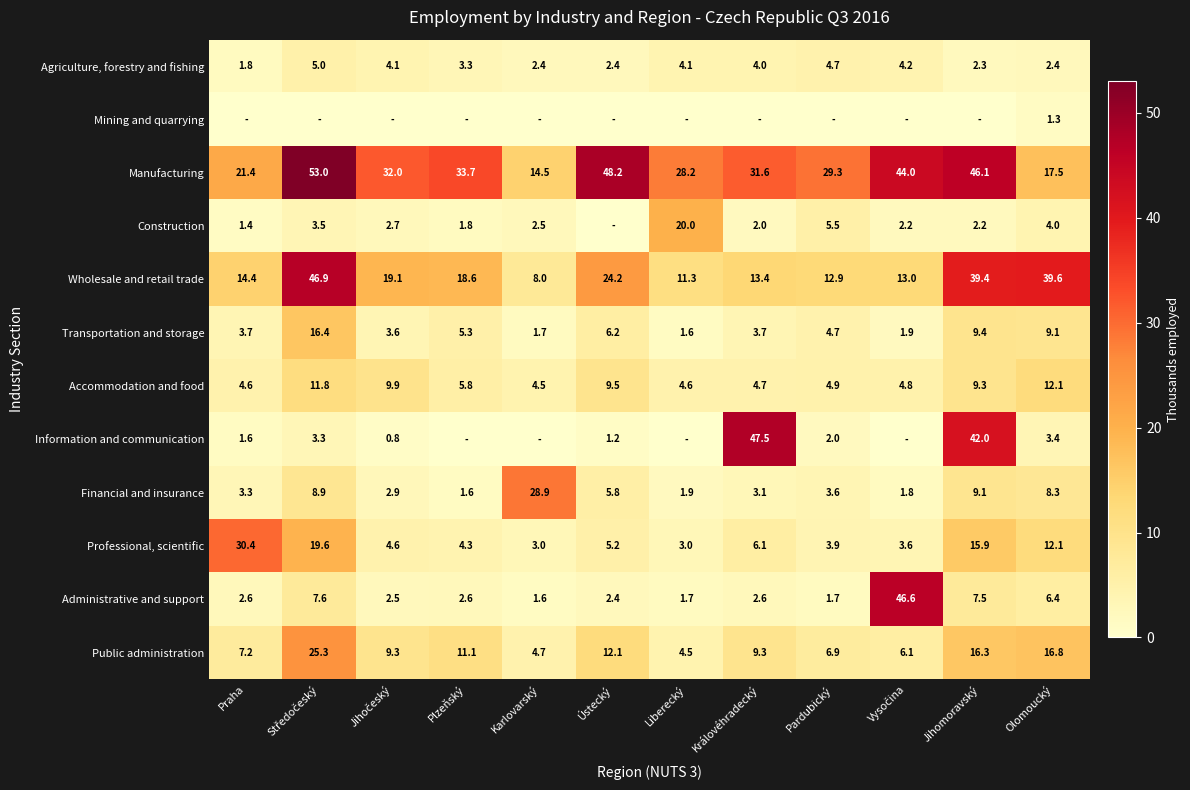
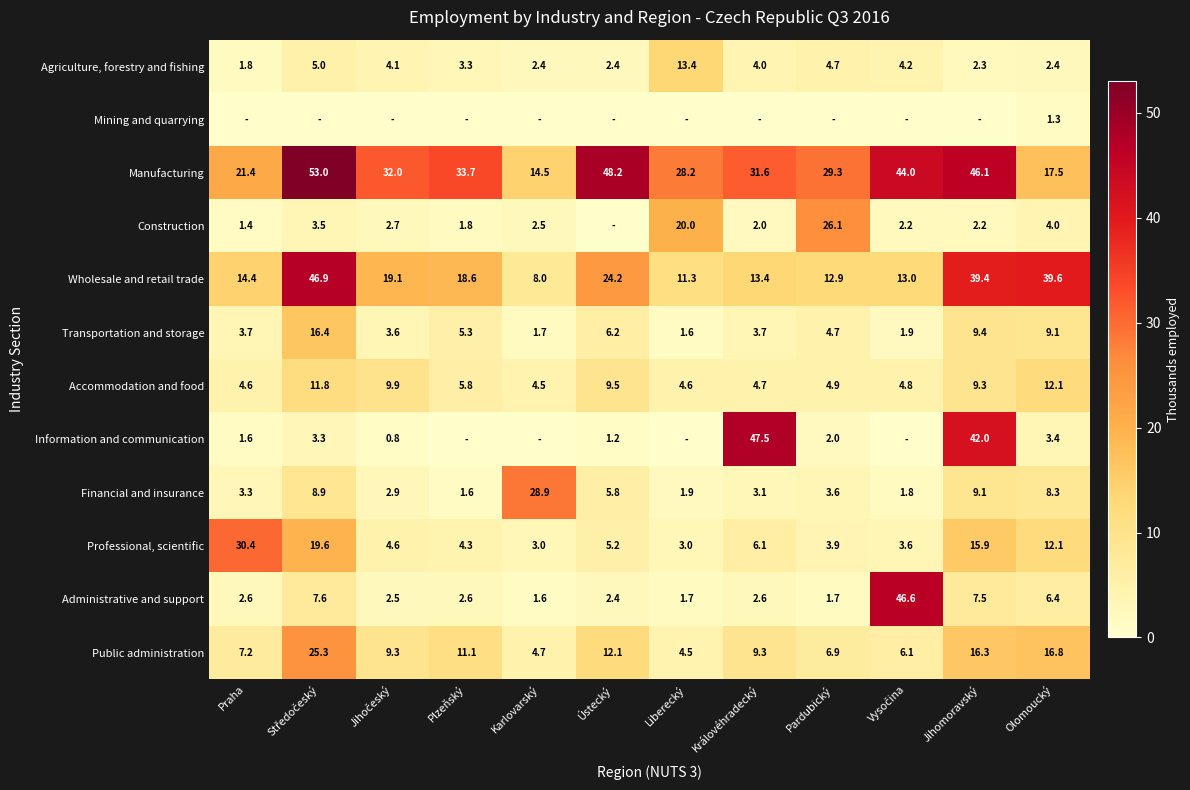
  {
    "Agriculture, forestry and fishing": {
      "Praha": 1.8,
      "Středočeský": 5.0,
      "Jihočeský": 4.1,
      "Plzeňský": 3.3,
      "Karlovarský": 2.4,
      "Ústecký": 2.4,
-     "Liberecký": 4.1,
+     "Liberecký": 13.4,
      "Královéhradecký": 4.0,
      "Pardubický": 4.7,
      "Vysočina": 4.2,
      "Jihomoravský": 2.3,
      "Olomoucký": 2.4
    },
    "Mining and quarrying": {
      "Olomoucký": 1.3
    },
    "Manufacturing": {
      "Praha": 21.4,
      "Středočeský": 53.0,
      "Jihočeský": 32.0,
      "Plzeňský": 33.7,
      "Karlovarský": 14.5,
      "Ústecký": 48.2,
      "Liberecký": 28.2,
      "Královéhradecký": 31.6,
      "Pardubický": 29.3,
      "Vysočina": 44.0,
      "Jihomoravský": 46.1,
      "Olomoucký": 17.5
    },
    "Construction": {
      "Praha": 1.4,
      "Středočeský": 3.5,
      "Jihočeský": 2.7,
      "Plzeňský": 1.8,
      "Karlovarský": 2.5,
      "Liberecký": 20.0,
      "Královéhradecký": 2.0,
-     "Pardubický": 5.5,
+     "Pardubický": 26.1,
      "Vysočina": 2.2,
      "Jihomoravský": 2.2,
      "Olomoucký": 4.0
    },
    "Wholesale and retail trade": {
      "Praha": 14.4,
      "Středočeský": 46.9,
      "Jihočeský": 19.1,
      "Plzeňský": 18.6,
      "Karlovarský": 8.0,
      "Ústecký": 24.2,
      "Liberecký": 11.3,
      "Královéhradecký": 13.4,
      "Pardubický": 12.9,
      "Vysočina": 13.0,
      "Jihomoravský": 39.4,
      "Olomoucký": 39.6
    },
    "Transportation and storage": {
      "Praha": 3.7,
      "Středočeský": 16.4,
      "Jihočeský": 3.6,
      "Plzeňský": 5.3,
      "Karlovarský": 1.7,
      "Ústecký": 6.2,
      "Liberecký": 1.6,
      "Královéhradecký": 3.7,
      "Pardubický": 4.7,
      "Vysočina": 1.9,
      "Jihomoravský": 9.4,
      "Olomoucký": 9.1
    },
    "Accommodation and food": {
      "Praha": 4.6,
      "Středočeský": 11.8,
      "Jihočeský": 9.9,
      "Plzeňský": 5.8,
      "Karlovarský": 4.5,
      "Ústecký": 9.5,
      "Liberecký": 4.6,
      "Královéhradecký": 4.7,
      "Pardubický": 4.9,
      "Vysočina": 4.8,
      "Jihomoravský": 9.3,
      "Olomoucký": 12.1
    },
    "Information and communication": {
      "Praha": 1.6,
      "Středočeský": 3.3,
      "Jihočeský": 0.8,
      "Ústecký": 1.2,
      "Královéhradecký": 47.5,
      "Pardubický": 2.0,
      "Jihomoravský": 42.0,
      "Olomoucký": 3.4
    },
    "Financial and insurance": {
      "Praha": 3.3,
      "Středočeský": 8.9,
      "Jihočeský": 2.9,
      "Plzeňský": 1.6,
      "Karlovarský": 28.9,
      "Ústecký": 5.8,
      "Liberecký": 1.9,
      "Královéhradecký": 3.1,
      "Pardubický": 3.6,
      "Vysočina": 1.8,
      "Jihomoravský": 9.1,
      "Olomoucký": 8.3
    },
    "Professional, scientific": {
      "Praha": 30.4,
      "Středočeský": 19.6,
      "Jihočeský": 4.6,
      "Plzeňský": 4.3,
      "Karlovarský": 3.0,
      "Ústecký": 5.2,
      "Liberecký": 3.0,
      "Královéhradecký": 6.1,
      "Pardubický": 3.9,
      "Vysočina": 3.6,
      "Jihomoravský": 15.9,
      "Olomoucký": 12.1
    },
    "Administrative and support": {
      "Praha": 2.6,
      "Středočeský": 7.6,
      "Jihočeský": 2.5,
      "Plzeňský": 2.6,
      "Karlovarský": 1.6,
      "Ústecký": 2.4,
      "Liberecký": 1.7,
      "Královéhradecký": 2.6,
      "Pardubický": 1.7,
      "Vysočina": 46.6,
      "Jihomoravský": 7.5,
      "Olomoucký": 6.4
    },
    "Public administration": {
      "Praha": 7.2,
      "Středočeský": 25.3,
      "Jihočeský": 9.3,
      "Plzeňský": 11.1,
      "Karlovarský": 4.7,
      "Ústecký": 12.1,
      "Liberecký": 4.5,
      "Královéhradecký": 9.3,
      "Pardubický": 6.9,
      "Vysočina": 6.1,
      "Jihomoravský": 16.3,
      "Olomoucký": 16.8
    }
  }
